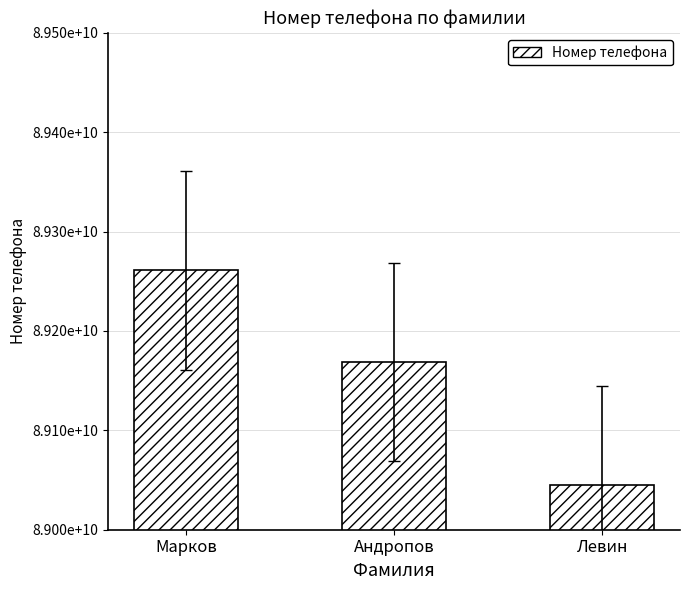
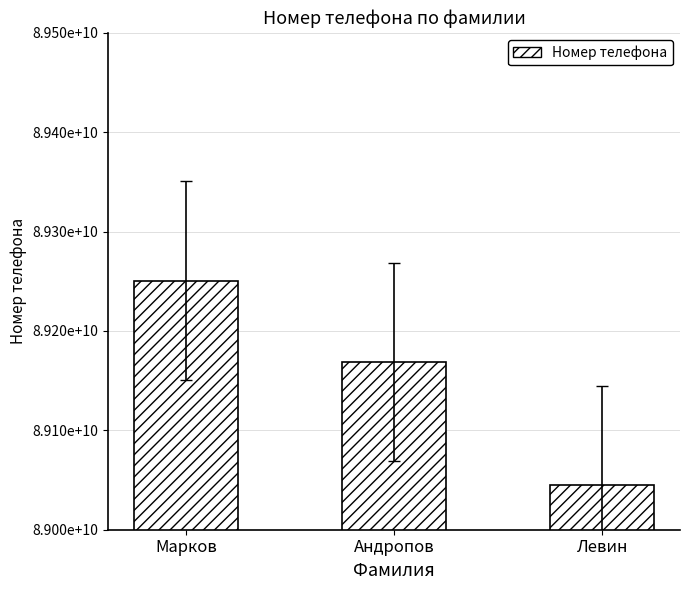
  {
    "Номер телефона": {
-     "Марков": 89260000000,
+     "Марков": 89250000000,
      "Андропов": 89170000000,
      "Левин": 89040000000
    }
  }
